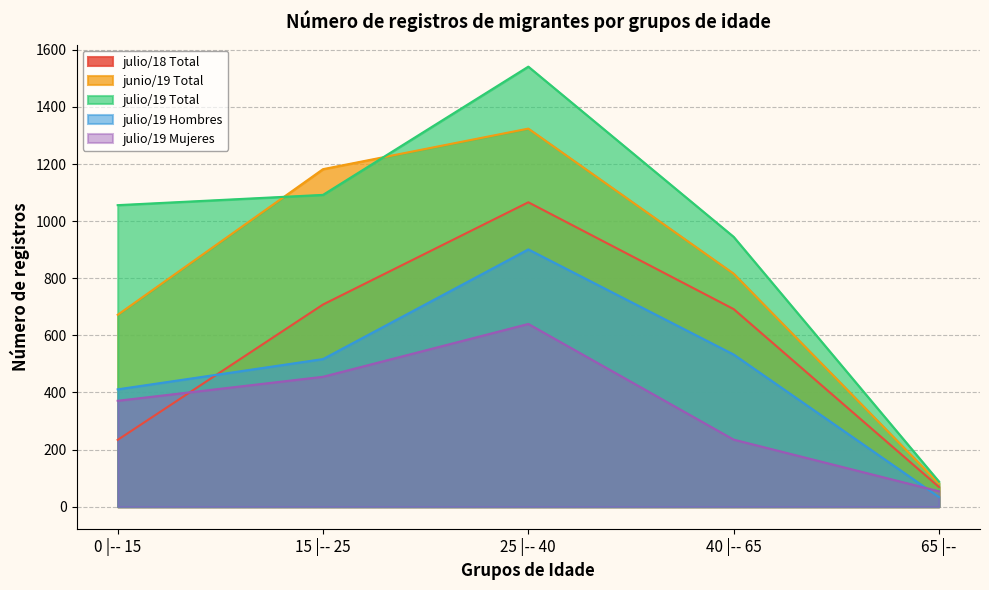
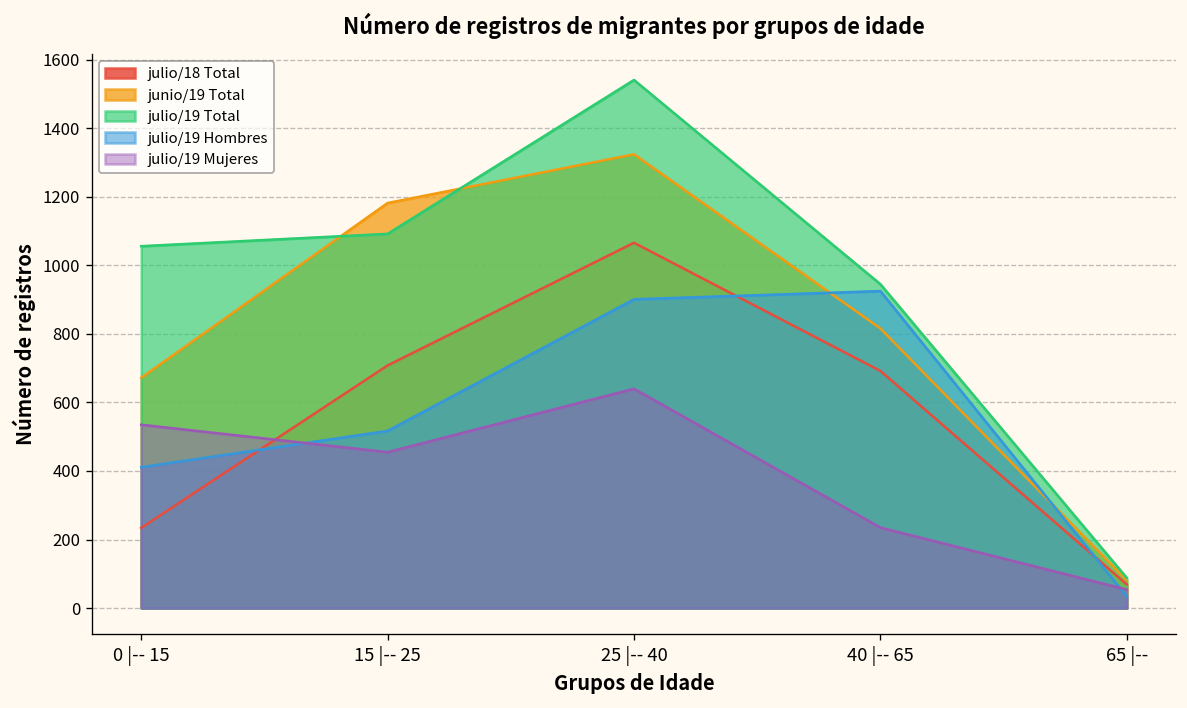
  {
    "julio/18 Total": {
      "0 |-- 15": 230,
      "15 |-- 25": 710,
      "25 |-- 40": 1070,
      "40 |-- 65": 690,
      "65 |--": 70
    },
    "junio/19 Total": {
      "0 |-- 15": 670,
      "15 |-- 25": 1180,
      "25 |-- 40": 1320,
      "40 |-- 65": 820
    },
    "julio/19 Total": {
      "0 |-- 15": 1060,
      "15 |-- 25": 1090,
      "25 |-- 40": 1540,
      "40 |-- 65": 950
    },
    "julio/19 Hombres": {
      "0 |-- 15": 410,
      "15 |-- 25": 520,
      "25 |-- 40": 900,
-     "40 |-- 65": 530,
+     "40 |-- 65": 930,
      "65 |--": 30
    },
    "julio/19 Mujeres": {
-     "0 |-- 15": 370,
+     "0 |-- 15": 540,
      "15 |-- 25": 460,
      "25 |-- 40": 640,
      "40 |-- 65": 240,
      "65 |--": 50
    }
  }
